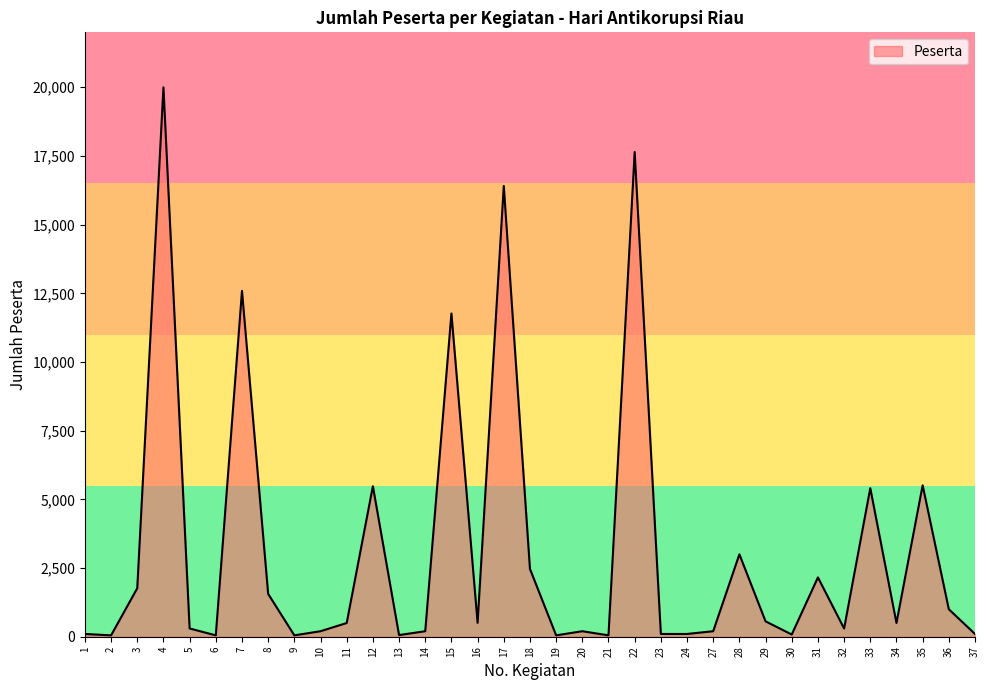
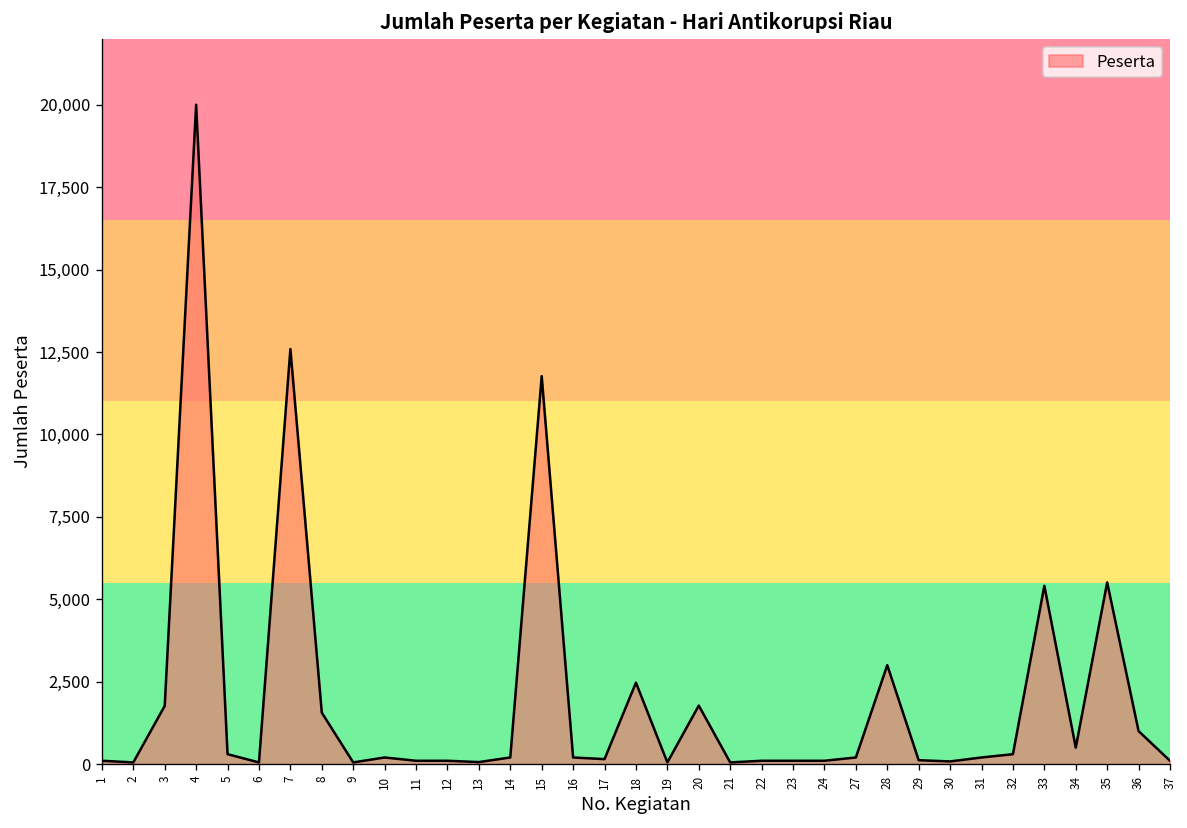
  {
    "1": "100",
    "2": "100",
    "3": "1,800",
    "4": "20,000",
    "5": "300",
    "6": "100",
    "7": "12,600",
    "8": "1,600",
    "9": "100",
    "10": "200",
-   "11": "500",
-   "12": "5,500",
+   "11": "100",
+   "12": "100",
    "13": "100",
    "14": "200",
    "15": "11,800",
-   "16": "500",
-   "17": "16,400",
+   "16": "200",
+   "17": "200",
    "18": "2,500",
    "19": "100",
-   "20": "200",
+   "20": "1,800",
    "21": "100",
-   "22": "17,600",
+   "22": "100",
    "23": "100",
    "24": "100",
    "27": "200",
    "28": "3,000",
-   "29": "600",
+   "29": "100",
    "30": "100",
-   "31": "2,200",
+   "31": "200",
    "32": "300",
    "33": "5,400",
    "34": "500",
    "35": "5,500",
    "36": "1,000",
    "37": "100"
  }
